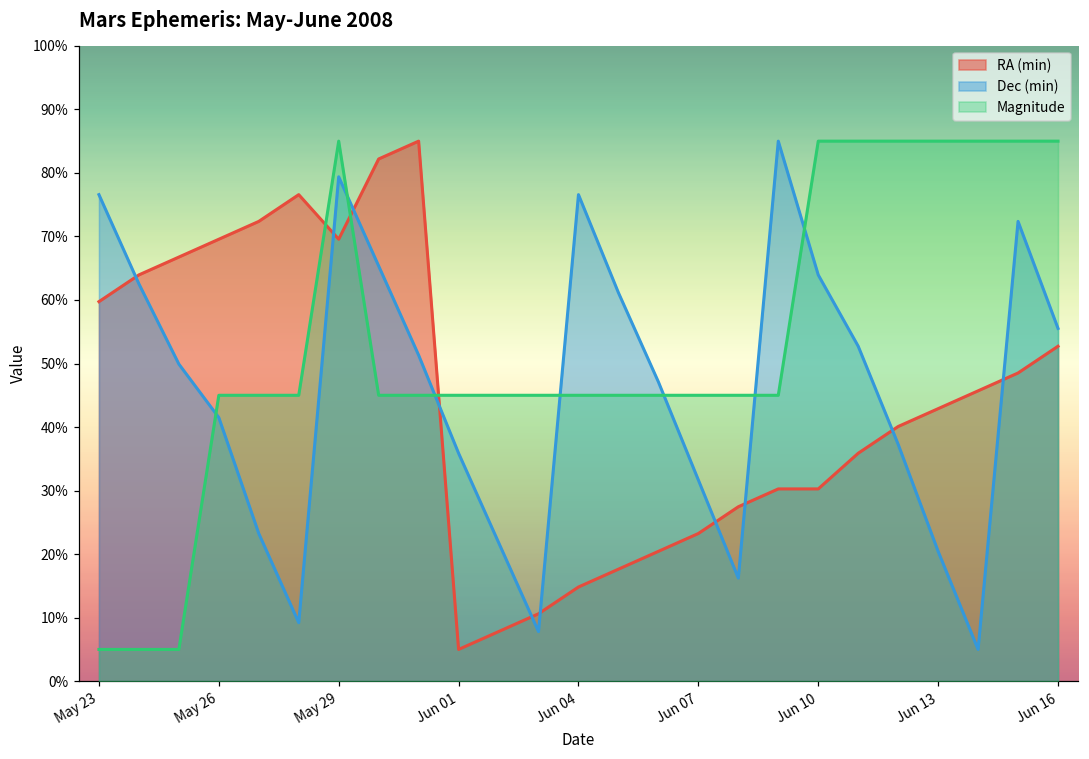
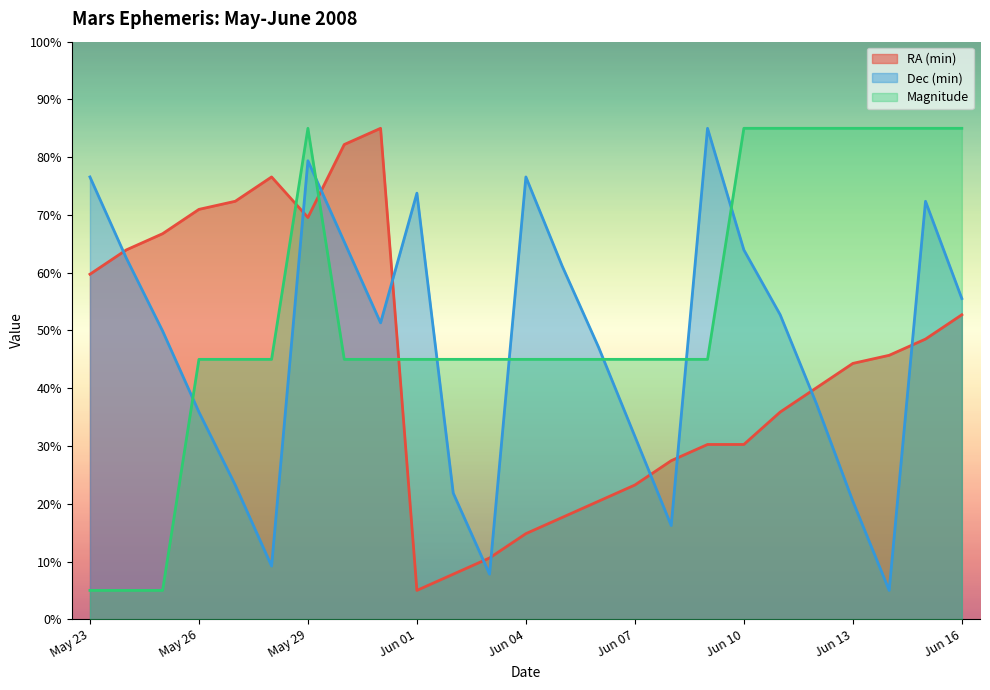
  {
    "RA (min)": {
      "May 23": "60%",
-     "May 26": "70%",
+     "May 26": "71%",
      "May 29": "70%",
      "Jun 01": "5%",
      "Jun 04": "15%",
      "Jun 07": "23%",
      "Jun 10": "30%",
-     "Jun 13": "43%",
+     "Jun 13": "44%",
      "Jun 16": "53%"
    },
    "Dec (min)": {
      "May 23": "77%",
-     "May 26": "41%",
+     "May 26": "36%",
      "May 29": "79%",
-     "Jun 01": "36%",
+     "Jun 01": "74%",
      "Jun 04": "77%",
      "Jun 07": "32%",
      "Jun 10": "64%",
      "Jun 13": "20%",
      "Jun 16": "56%"
    },
    "Magnitude": {
      "May 23": "5%",
      "May 26": "45%",
      "May 29": "85%",
      "Jun 01": "45%",
      "Jun 04": "45%",
      "Jun 07": "45%",
      "Jun 10": "85%",
      "Jun 13": "85%",
      "Jun 16": "85%"
    }
  }
